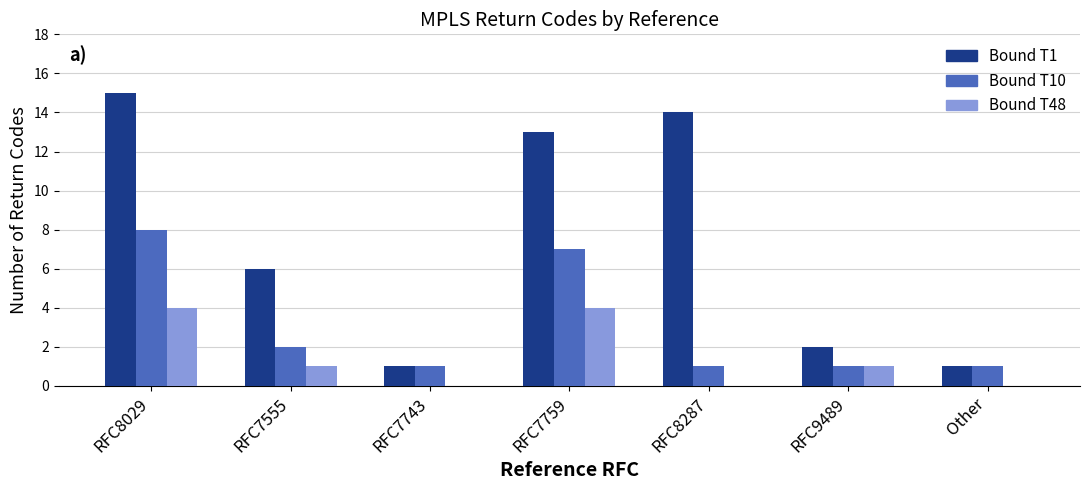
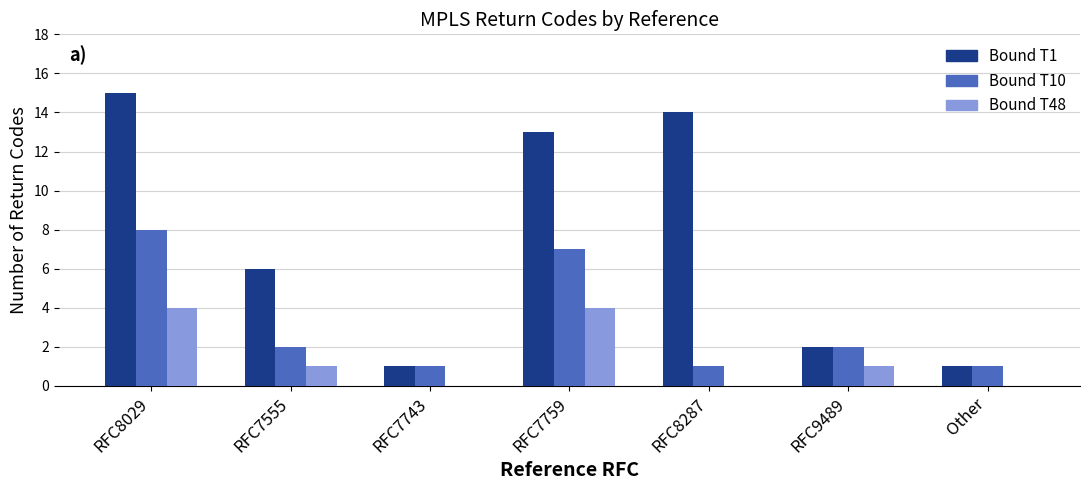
  {
    "Bound T1": {
      "RFC8029": 15,
      "RFC7555": 6,
      "RFC7743": 1,
      "RFC7759": 13,
      "RFC8287": 14,
      "RFC9489": 2,
      "Other": 1
    },
    "Bound T10": {
      "RFC8029": 8,
      "RFC7555": 2,
      "RFC7743": 1,
      "RFC7759": 7,
      "RFC8287": 1,
-     "RFC9489": 1,
+     "RFC9489": 2,
      "Other": 1
    },
    "Bound T48": {
      "RFC8029": 4,
      "RFC7555": 1,
      "RFC7743": 0,
      "RFC7759": 4,
      "RFC8287": 0,
      "RFC9489": 1,
      "Other": 0
    }
  }
